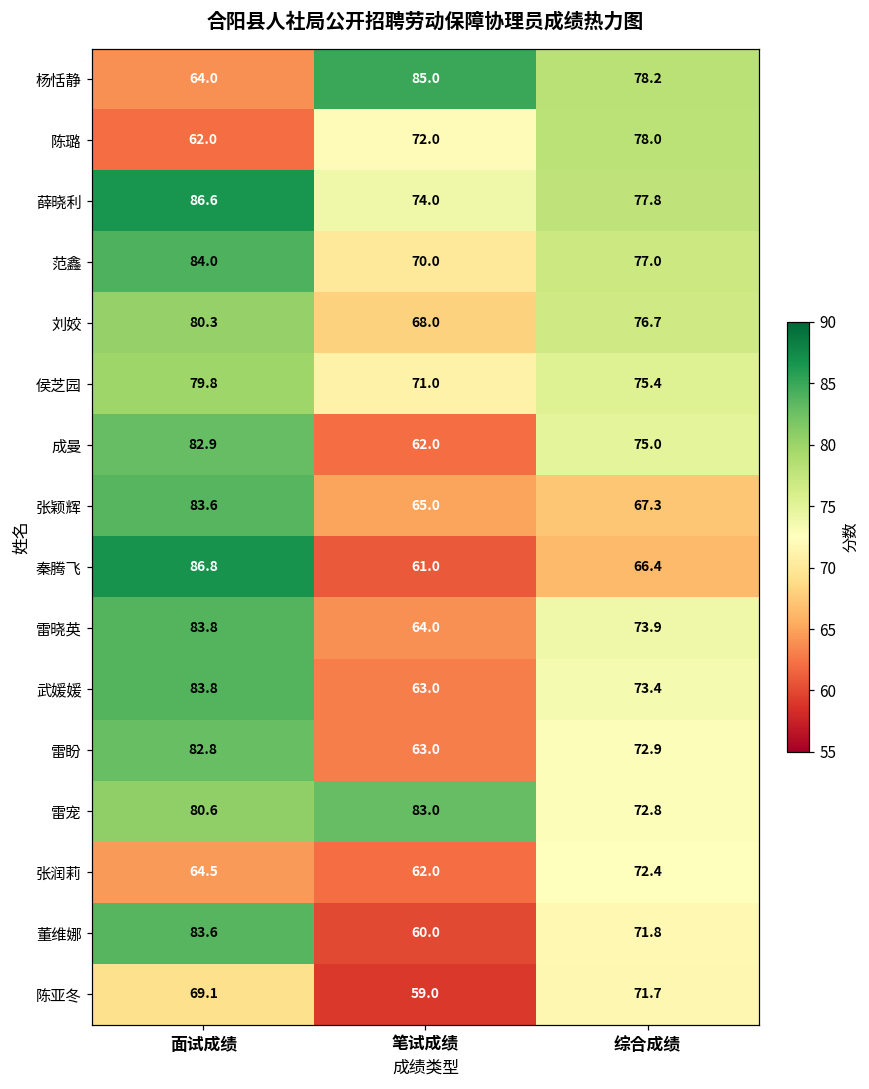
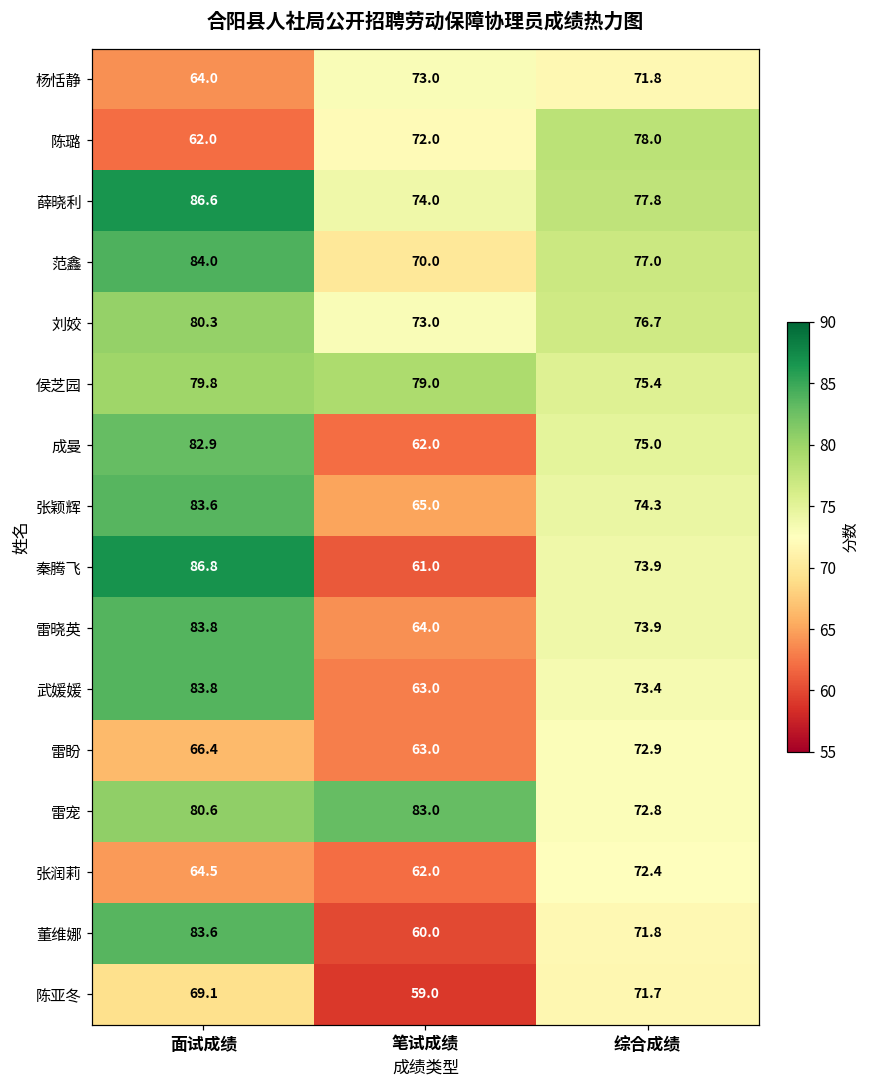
  {
    "杨恬静": {
      "面试成绩": 64.0,
-     "笔试成绩": 85.0,
-     "综合成绩": 78.2
+     "笔试成绩": 73.0,
+     "综合成绩": 71.8
    },
    "陈璐": {
      "面试成绩": 62.0,
      "笔试成绩": 72.0,
      "综合成绩": 78.0
    },
    "薛晓利": {
      "面试成绩": 86.6,
      "笔试成绩": 74.0,
      "综合成绩": 77.8
    },
    "范鑫": {
      "面试成绩": 84.0,
      "笔试成绩": 70.0,
      "综合成绩": 77.0
    },
    "刘姣": {
      "面试成绩": 80.3,
-     "笔试成绩": 68.0,
+     "笔试成绩": 73.0,
      "综合成绩": 76.7
    },
    "侯芝园": {
      "面试成绩": 79.8,
-     "笔试成绩": 71.0,
+     "笔试成绩": 79.0,
      "综合成绩": 75.4
    },
    "成曼": {
      "面试成绩": 82.9,
      "笔试成绩": 62.0,
      "综合成绩": 75.0
    },
    "张颖辉": {
      "面试成绩": 83.6,
      "笔试成绩": 65.0,
-     "综合成绩": 67.3
+     "综合成绩": 74.3
    },
    "秦腾飞": {
      "面试成绩": 86.8,
      "笔试成绩": 61.0,
-     "综合成绩": 66.4
+     "综合成绩": 73.9
    },
    "雷晓英": {
      "面试成绩": 83.8,
      "笔试成绩": 64.0,
      "综合成绩": 73.9
    },
    "武媛媛": {
      "面试成绩": 83.8,
      "笔试成绩": 63.0,
      "综合成绩": 73.4
    },
    "雷盼": {
-     "面试成绩": 82.8,
+     "面试成绩": 66.4,
      "笔试成绩": 63.0,
      "综合成绩": 72.9
    },
    "雷宠": {
      "面试成绩": 80.6,
      "笔试成绩": 83.0,
      "综合成绩": 72.8
    },
    "张润莉": {
      "面试成绩": 64.5,
      "笔试成绩": 62.0,
      "综合成绩": 72.4
    },
    "董维娜": {
      "面试成绩": 83.6,
      "笔试成绩": 60.0,
      "综合成绩": 71.8
    },
    "陈亚冬": {
      "面试成绩": 69.1,
      "笔试成绩": 59.0,
      "综合成绩": 71.7
    }
  }
